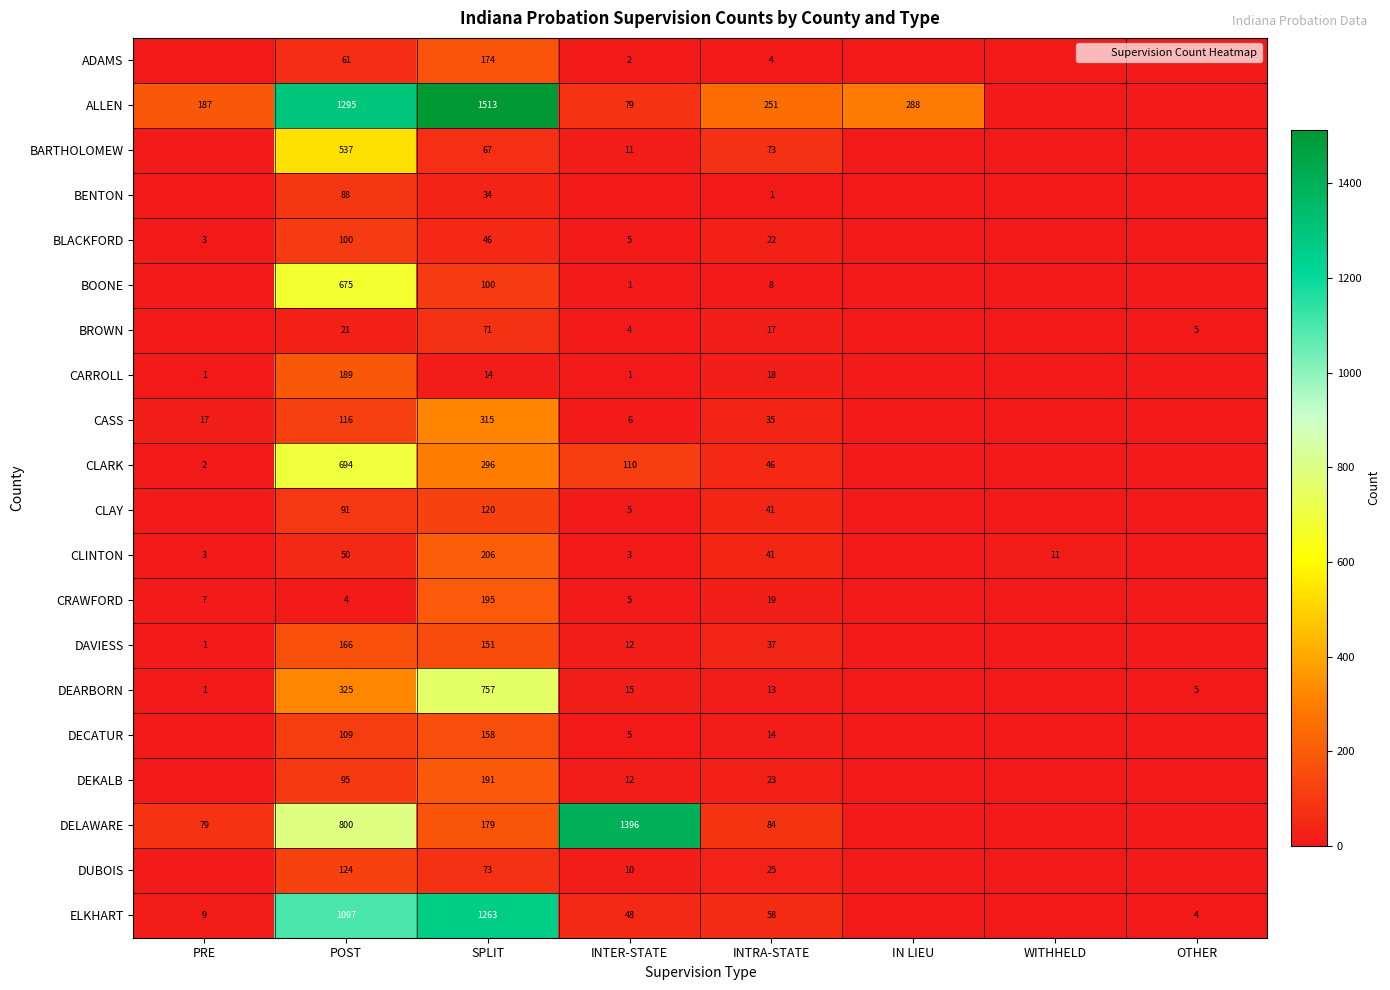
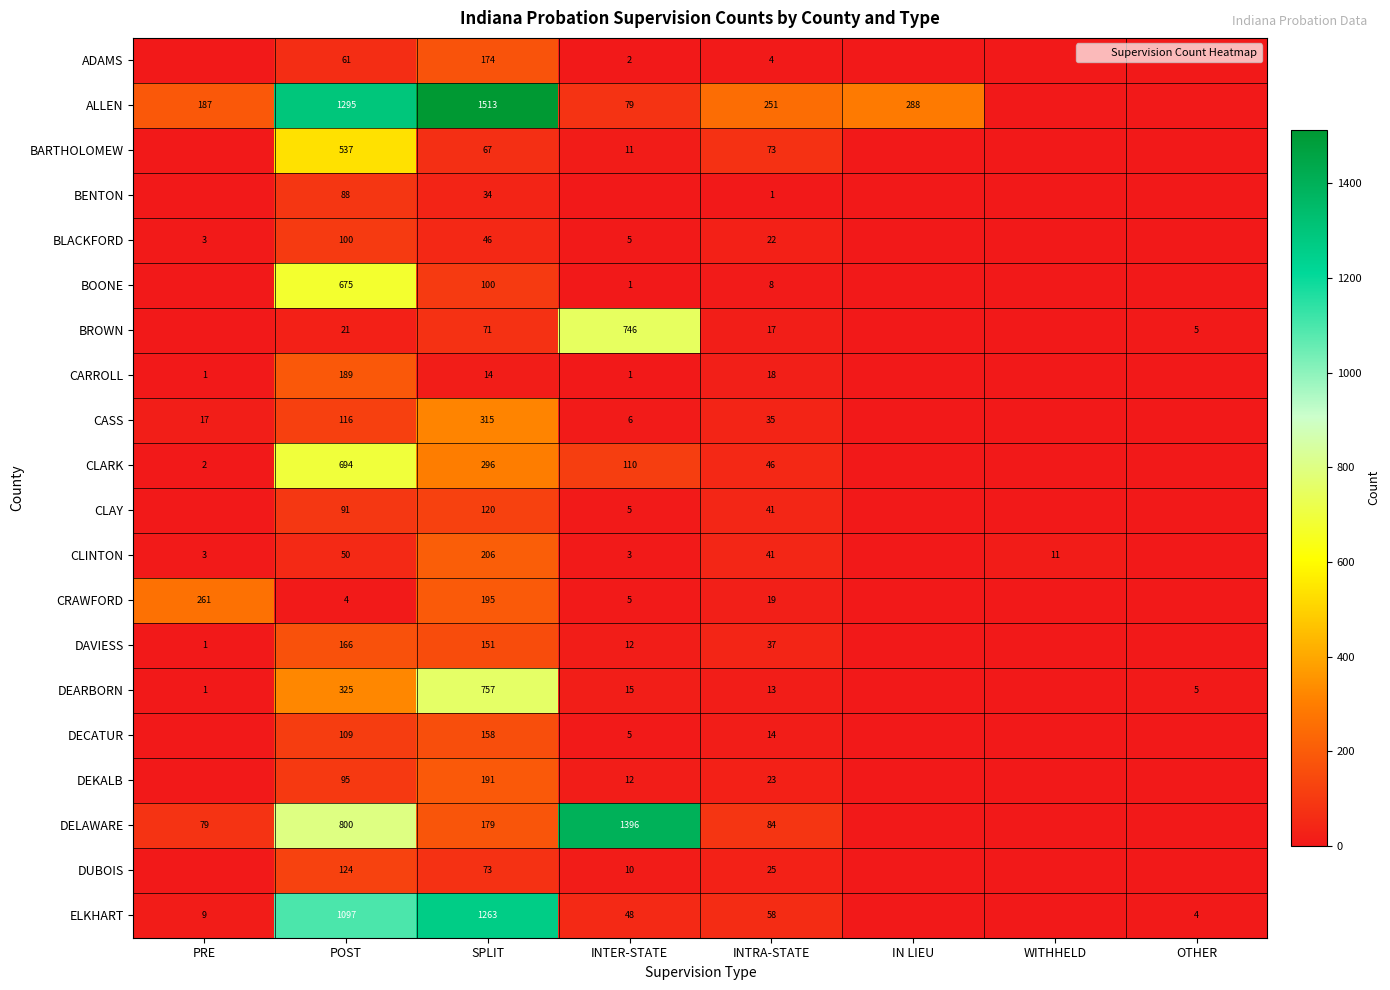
  {
    "ADAMS": {
      "POST": 61,
      "SPLIT": 174,
      "INTER-STATE": 2,
      "INTRA-STATE": 4
    },
    "ALLEN": {
      "PRE": 187,
      "POST": 1295,
      "SPLIT": 1513,
      "INTER-STATE": 79,
      "INTRA-STATE": 251,
      "IN LIEU": 288
    },
    "BARTHOLOMEW": {
      "POST": 537,
      "SPLIT": 67,
      "INTER-STATE": 11,
      "INTRA-STATE": 73
    },
    "BENTON": {
      "POST": 88,
      "SPLIT": 34,
      "INTRA-STATE": 1
    },
    "BLACKFORD": {
      "PRE": 3,
      "POST": 100,
      "SPLIT": 46,
      "INTER-STATE": 5,
      "INTRA-STATE": 22
    },
    "BOONE": {
      "POST": 675,
      "SPLIT": 100,
      "INTER-STATE": 1,
      "INTRA-STATE": 8
    },
    "BROWN": {
      "POST": 21,
      "SPLIT": 71,
-     "INTER-STATE": 4,
+     "INTER-STATE": 746,
      "INTRA-STATE": 17,
      "OTHER": 5
    },
    "CARROLL": {
      "PRE": 1,
      "POST": 189,
      "SPLIT": 14,
      "INTER-STATE": 1,
      "INTRA-STATE": 18
    },
    "CASS": {
      "PRE": 17,
      "POST": 116,
      "SPLIT": 315,
      "INTER-STATE": 6,
      "INTRA-STATE": 35
    },
    "CLARK": {
      "PRE": 2,
      "POST": 694,
      "SPLIT": 296,
      "INTER-STATE": 110,
      "INTRA-STATE": 46
    },
    "CLAY": {
      "POST": 91,
      "SPLIT": 120,
      "INTER-STATE": 5,
      "INTRA-STATE": 41
    },
    "CLINTON": {
      "PRE": 3,
      "POST": 50,
      "SPLIT": 206,
      "INTER-STATE": 3,
      "INTRA-STATE": 41,
      "WITHHELD": 11
    },
    "CRAWFORD": {
-     "PRE": 7,
+     "PRE": 261,
      "POST": 4,
      "SPLIT": 195,
      "INTER-STATE": 5,
      "INTRA-STATE": 19
    },
    "DAVIESS": {
      "PRE": 1,
      "POST": 166,
      "SPLIT": 151,
      "INTER-STATE": 12,
      "INTRA-STATE": 37
    },
    "DEARBORN": {
      "PRE": 1,
      "POST": 325,
      "SPLIT": 757,
      "INTER-STATE": 15,
      "INTRA-STATE": 13,
      "OTHER": 5
    },
    "DECATUR": {
      "POST": 109,
      "SPLIT": 158,
      "INTER-STATE": 5,
      "INTRA-STATE": 14
    },
    "DEKALB": {
      "POST": 95,
      "SPLIT": 191,
      "INTER-STATE": 12,
      "INTRA-STATE": 23
    },
    "DELAWARE": {
      "PRE": 79,
      "POST": 800,
      "SPLIT": 179,
      "INTER-STATE": 1396,
      "INTRA-STATE": 84
    },
    "DUBOIS": {
      "POST": 124,
      "SPLIT": 73,
      "INTER-STATE": 10,
      "INTRA-STATE": 25
    },
    "ELKHART": {
      "PRE": 9,
      "POST": 1097,
      "SPLIT": 1263,
      "INTER-STATE": 48,
      "INTRA-STATE": 58,
      "OTHER": 4
    }
  }
